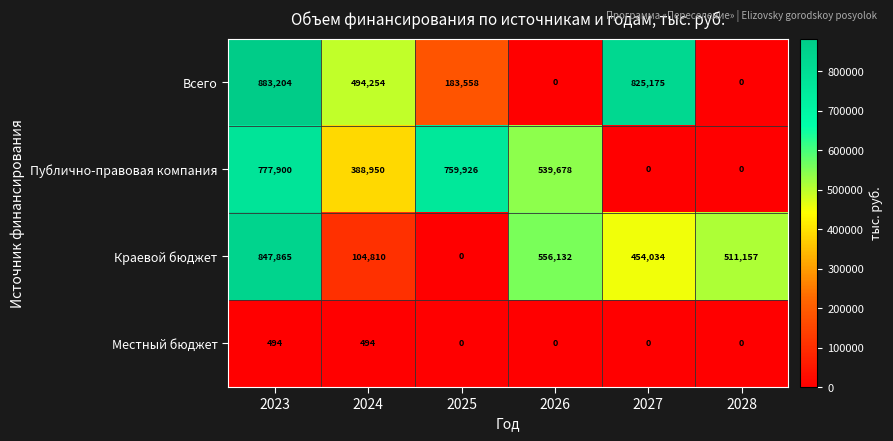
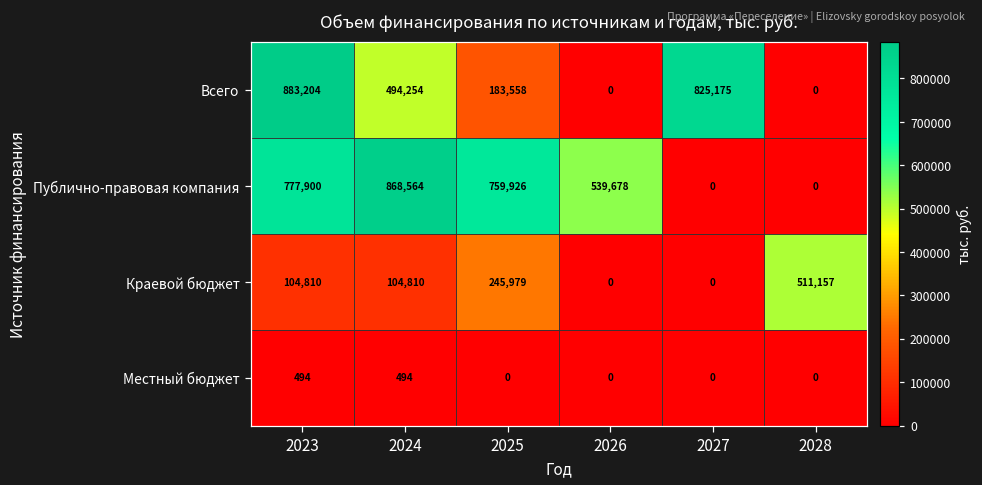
  {
    "Всего": {
      "2023": "883,204",
      "2024": "494,254",
      "2025": "183,558",
      "2026": "0",
      "2027": "825,175",
      "2028": "0"
    },
    "Публично-правовая компания": {
      "2023": "777,900",
-     "2024": "388,950",
+     "2024": "868,564",
      "2025": "759,926",
      "2026": "539,678",
      "2027": "0",
      "2028": "0"
    },
    "Краевой бюджет": {
-     "2023": "847,865",
+     "2023": "104,810",
      "2024": "104,810",
-     "2025": "0",
-     "2026": "556,132",
-     "2027": "454,034",
+     "2025": "245,979",
+     "2026": "0",
+     "2027": "0",
      "2028": "511,157"
    },
    "Местный бюджет": {
      "2023": "494",
      "2024": "494",
      "2025": "0",
      "2026": "0",
      "2027": "0",
      "2028": "0"
    }
  }
